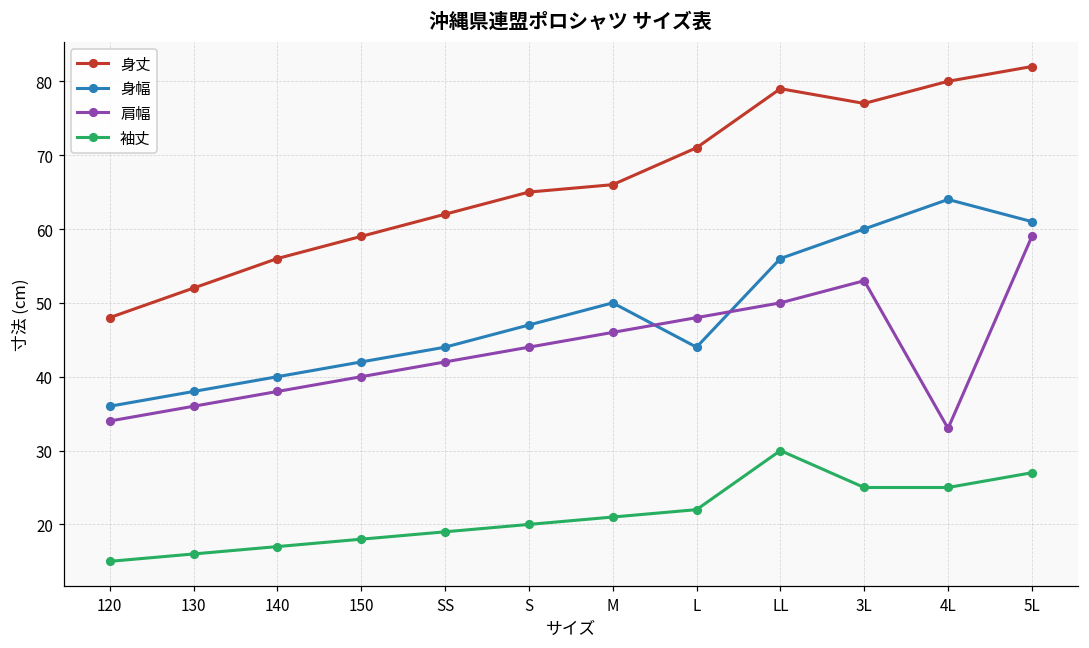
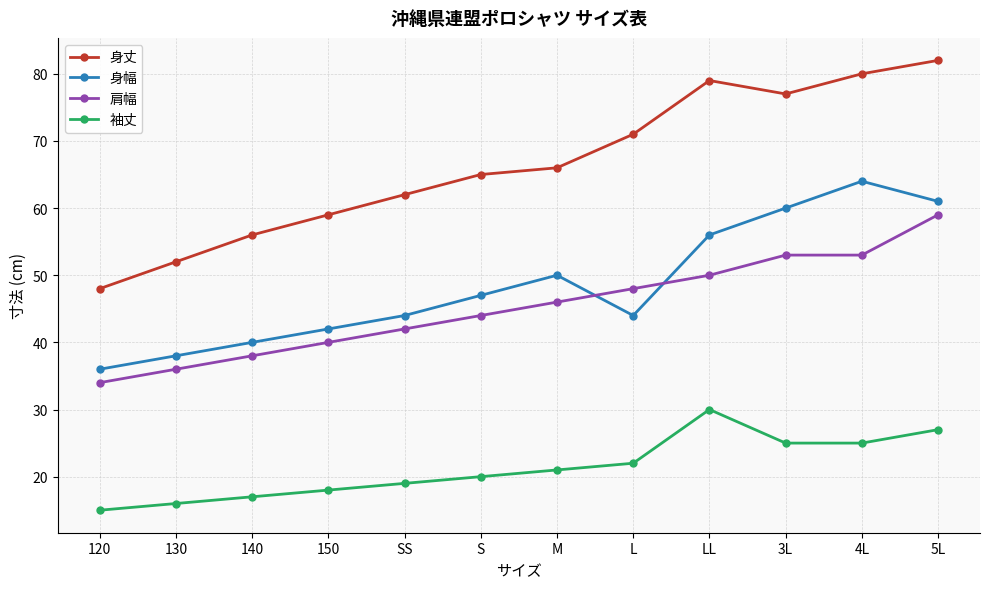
  {
    "身丈": {
      "120": 48,
      "130": 52,
      "140": 56,
      "150": 59,
      "SS": 62,
      "S": 65,
      "M": 66,
      "L": 71,
      "LL": 79,
      "3L": 77,
      "4L": 80,
      "5L": 82
    },
    "身幅": {
      "120": 36,
      "130": 38,
      "140": 40,
      "150": 42,
      "SS": 44,
      "S": 47,
      "M": 50,
      "L": 44,
      "LL": 56,
      "3L": 60,
      "4L": 64,
      "5L": 61
    },
    "肩幅": {
      "120": 34,
      "130": 36,
      "140": 38,
      "150": 40,
      "SS": 42,
      "S": 44,
      "M": 46,
      "L": 48,
      "LL": 50,
      "3L": 53,
-     "4L": 33,
+     "4L": 53,
      "5L": 59
    },
    "袖丈": {
      "120": 15,
      "130": 16,
      "140": 17,
      "150": 18,
      "SS": 19,
      "S": 20,
      "M": 21,
      "L": 22,
      "LL": 30,
      "3L": 25,
      "4L": 25,
      "5L": 27
    }
  }
